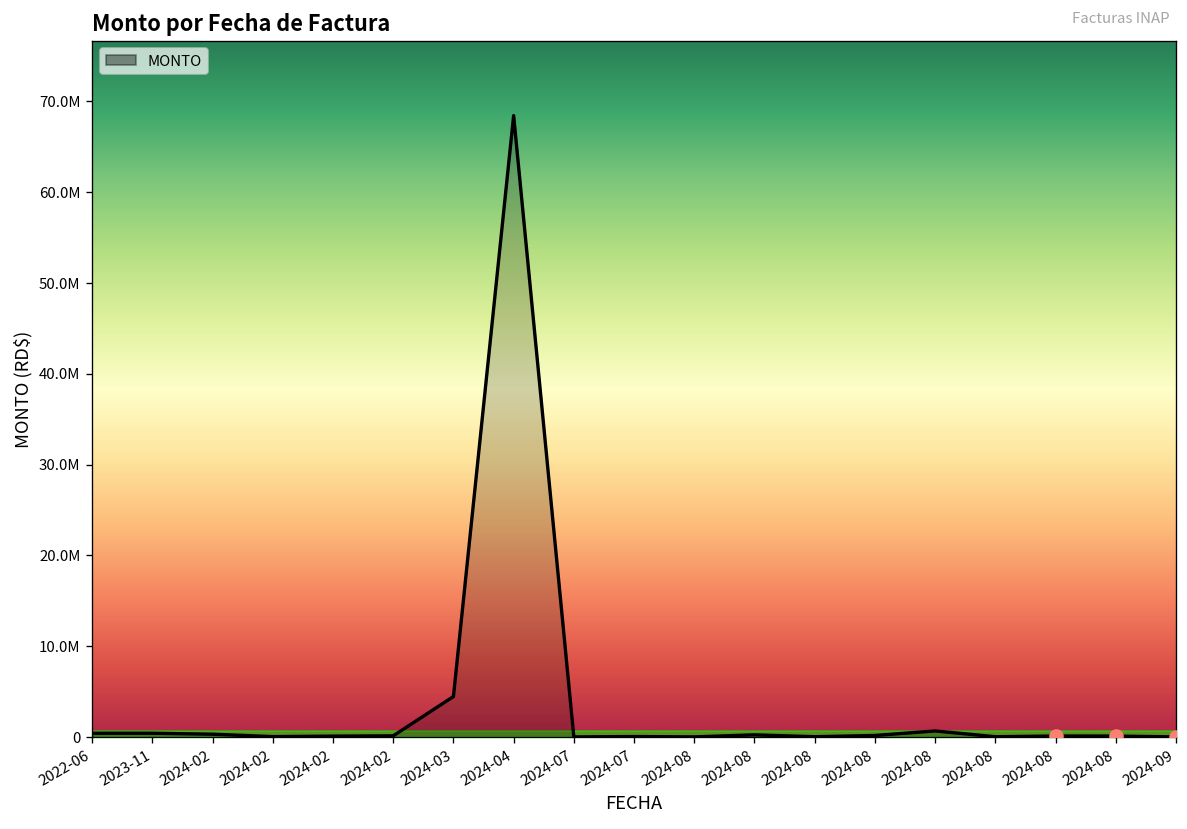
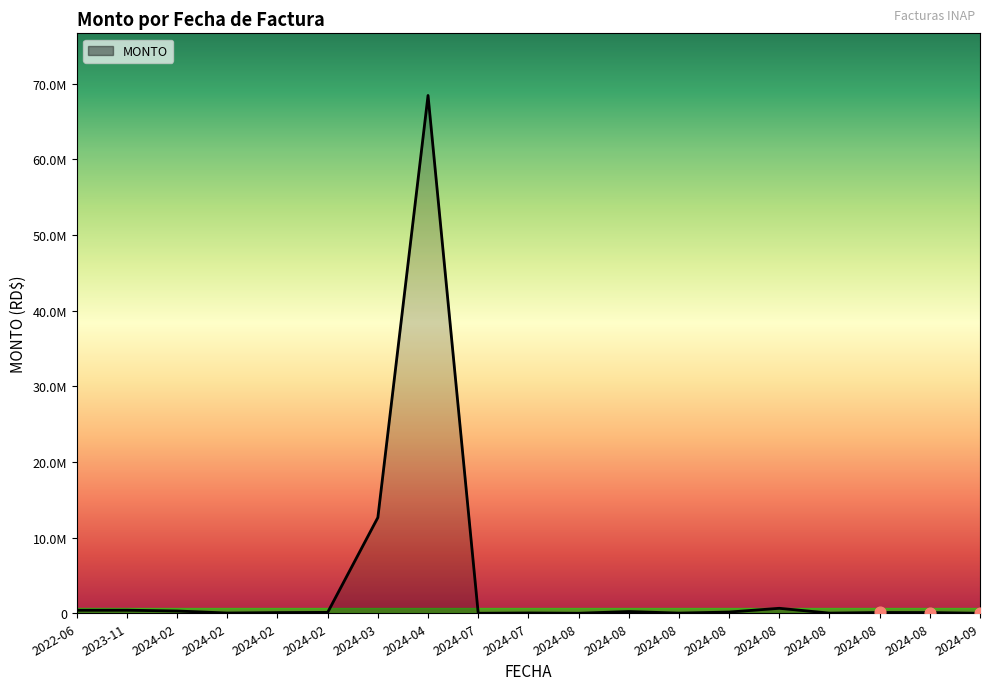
  {
    "MONTO": {
-     "2024-03": 4000000,
+     "2024-03": 13000000,
      "2024-04": 68000000
    }
  }
